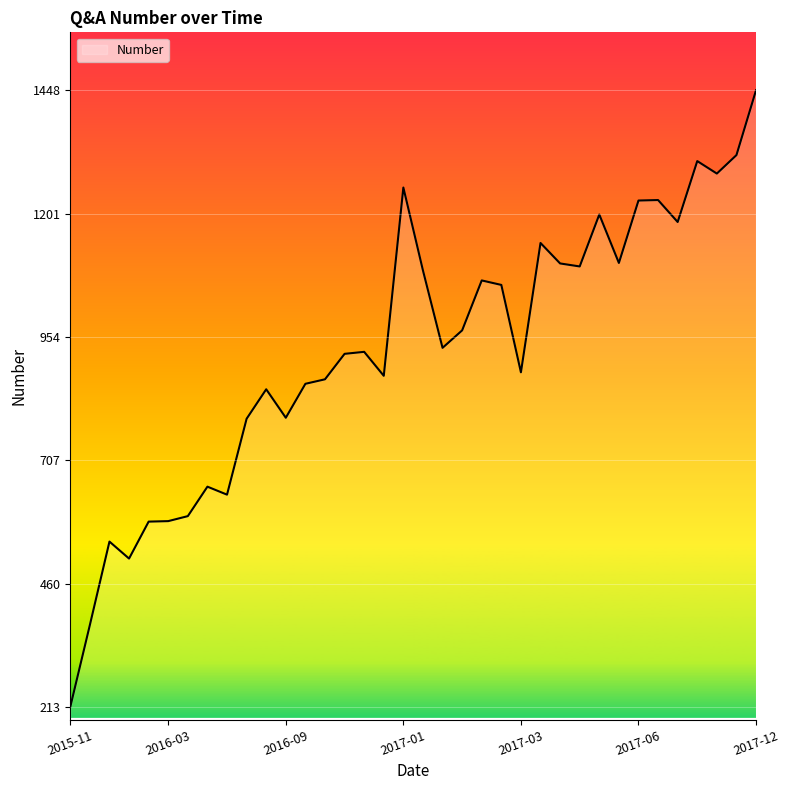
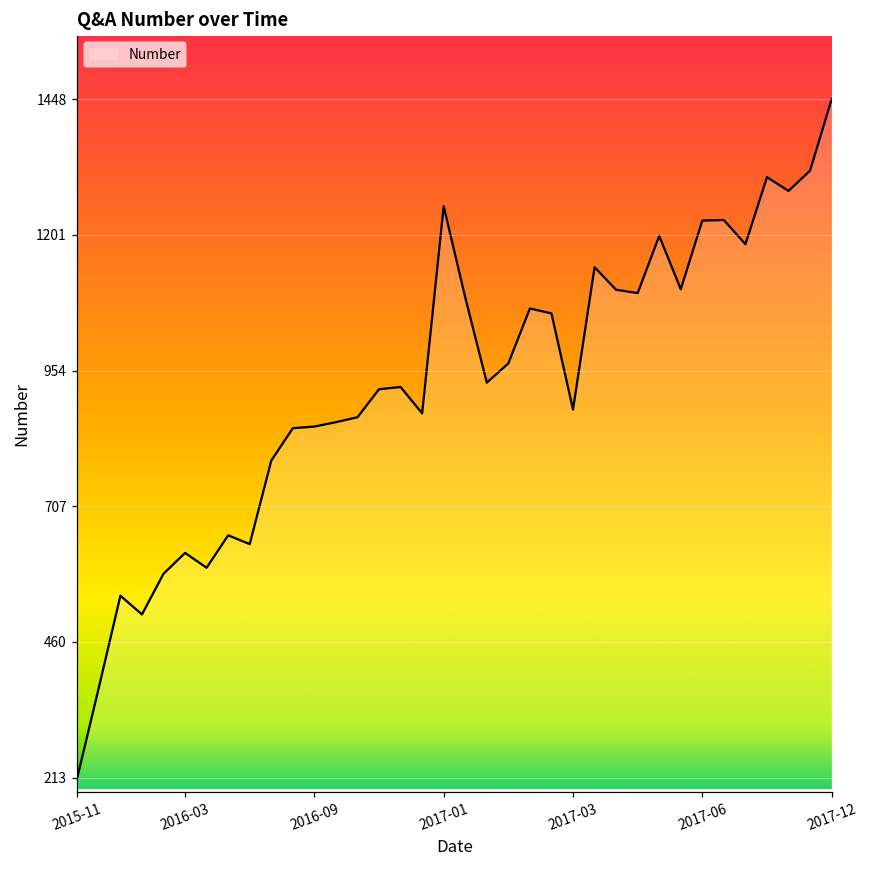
  {
    "2015-11": 210,
-   "2016-03": 590,
-   "2016-09": 790,
+   "2016-03": 620,
+   "2016-09": 850,
    "2017-01": 1250,
    "2017-03": 880,
    "2017-06": 1230,
    "2017-12": 1450
  }
